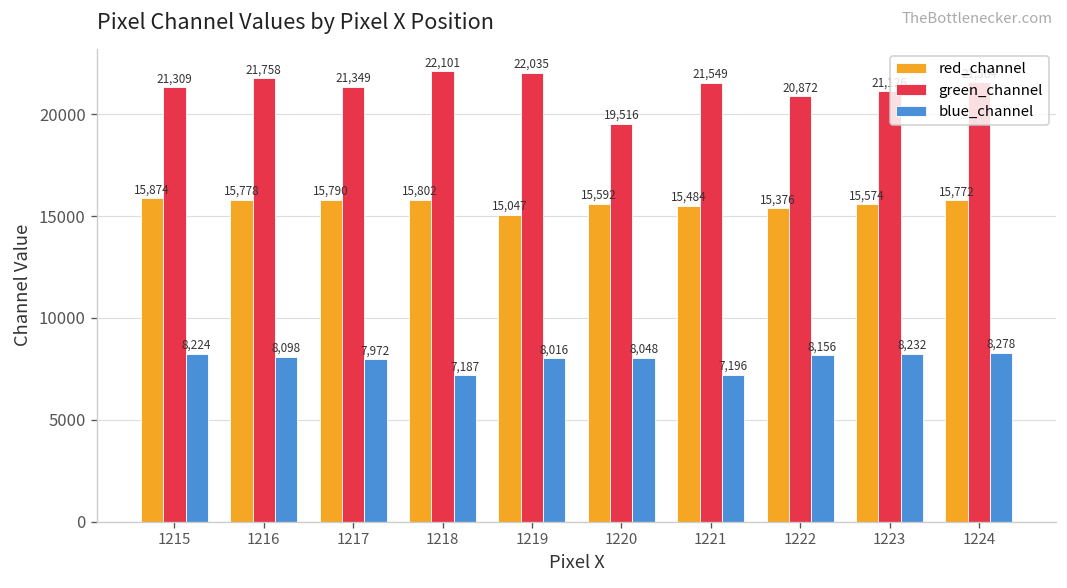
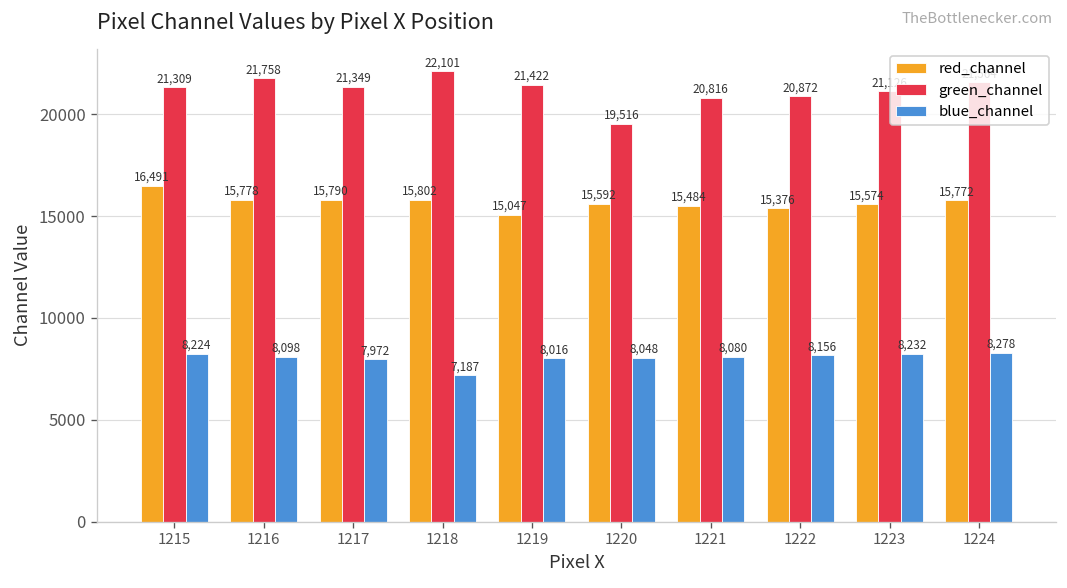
  {
    "red_channel": {
-     "1215": "15,874",
+     "1215": "16,491",
      "1216": "15,778",
      "1217": "15,790",
      "1218": "15,802",
      "1219": "15,047",
      "1220": "15,592",
      "1221": "15,484",
      "1222": "15,376",
      "1223": "15,574",
      "1224": "15,772"
    },
    "green_channel": {
      "1215": "21,309",
      "1216": "21,758",
      "1217": "21,349",
      "1218": "22,101",
-     "1219": "22,035",
+     "1219": "21,422",
      "1220": "19,516",
-     "1221": "21,549",
+     "1221": "20,816",
      "1222": "20,872"
    },
    "blue_channel": {
      "1215": "8,224",
      "1216": "8,098",
      "1217": "7,972",
      "1218": "7,187",
      "1219": "8,016",
      "1220": "8,048",
-     "1221": "7,196",
+     "1221": "8,080",
      "1222": "8,156",
      "1223": "8,232",
      "1224": "8,278"
    }
  }
